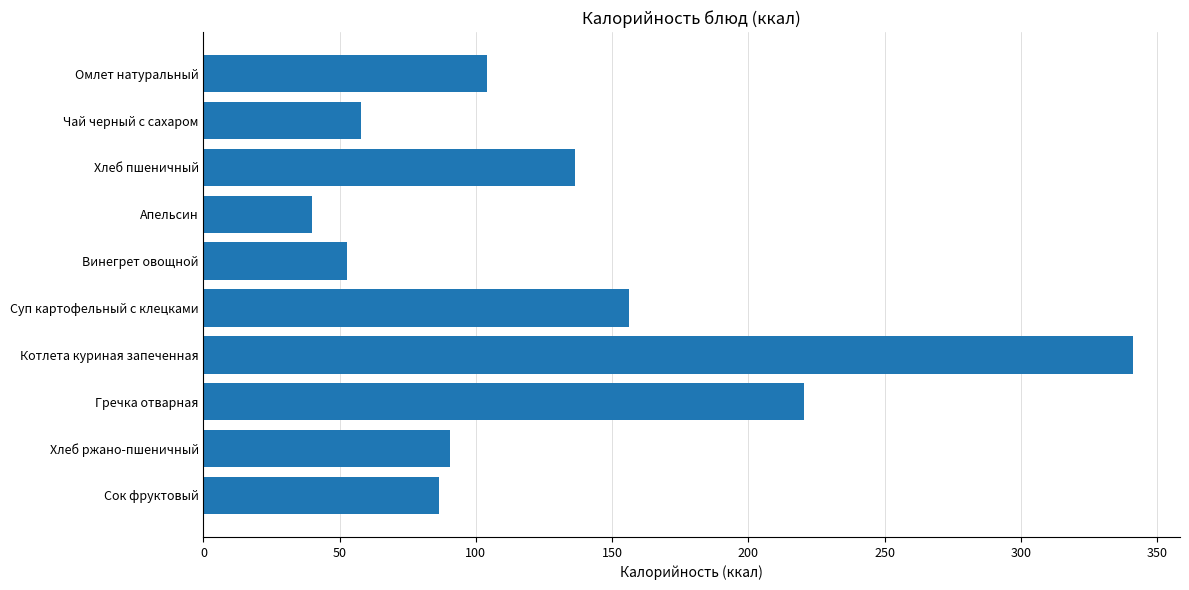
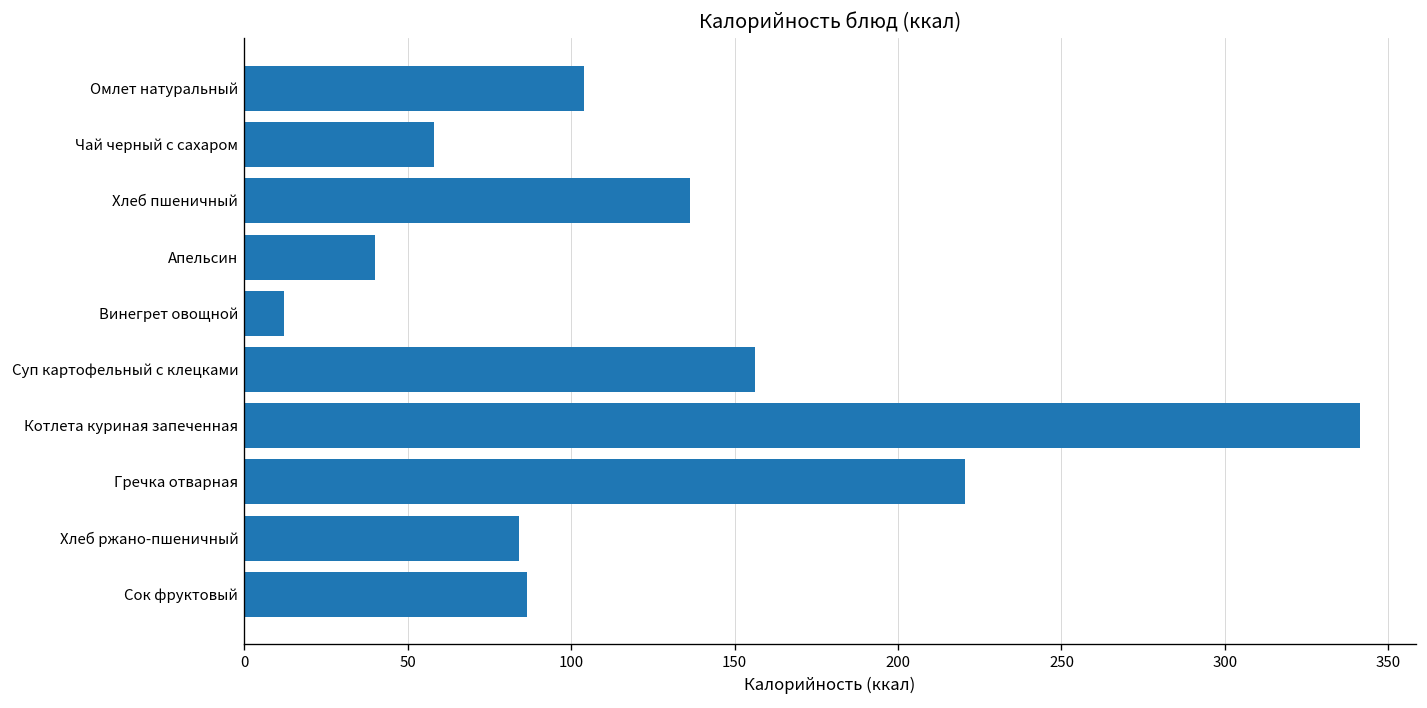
  {
    "Омлет натуральный": 104,
    "Чай черный с сахаром": 58,
    "Хлеб пшеничный": 136,
    "Апельсин": 40,
-   "Винегрет овощной": 53,
+   "Винегрет овощной": 12,
    "Суп картофельный с клецками": 156,
    "Котлета куриная запеченная": 341,
    "Гречка отварная": 220,
-   "Хлеб ржано-пшеничный": 91,
+   "Хлеб ржано-пшеничный": 84,
    "Сок фруктовый": 86
  }
